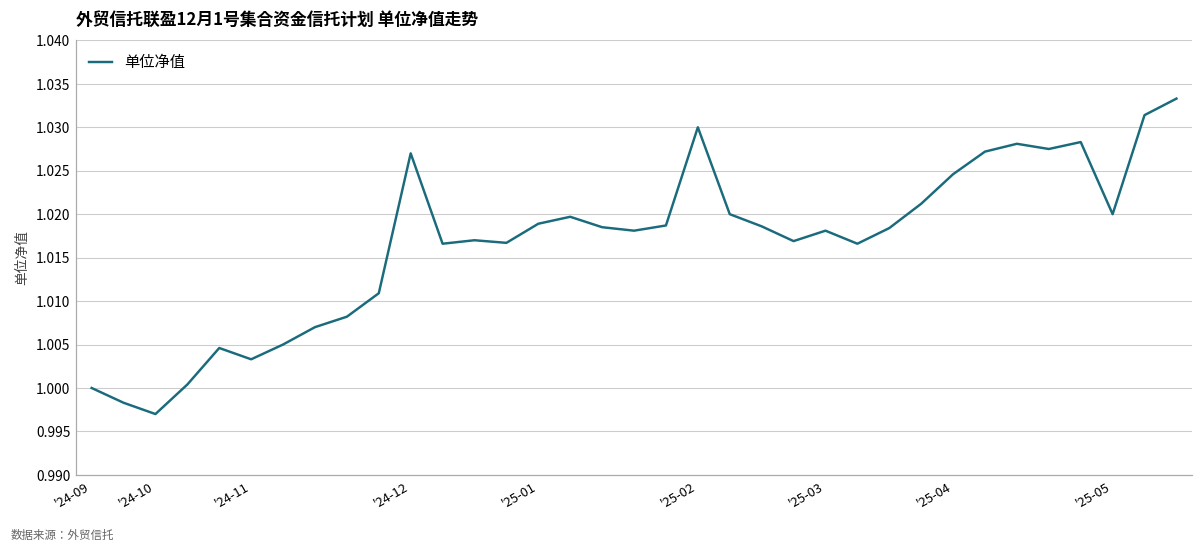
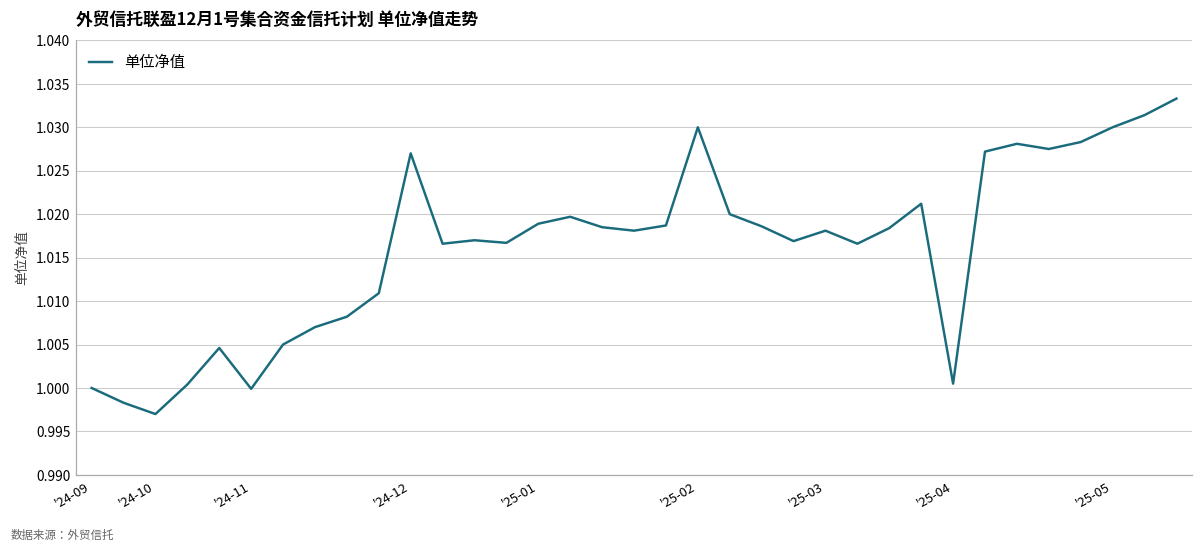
  {
    "'24-09": 1.000,
    "'24-10": 0.997,
-   "'24-11": 1.003,
+   "'24-11": 1.000,
    "'24-12": 1.027,
    "'25-01": 1.019,
    "'25-02": 1.030,
    "'25-03": 1.018,
-   "'25-04": 1.025,
-   "'25-05": 1.02
+   "'25-04": 1.001,
+   "'25-05": 1.03
  }
